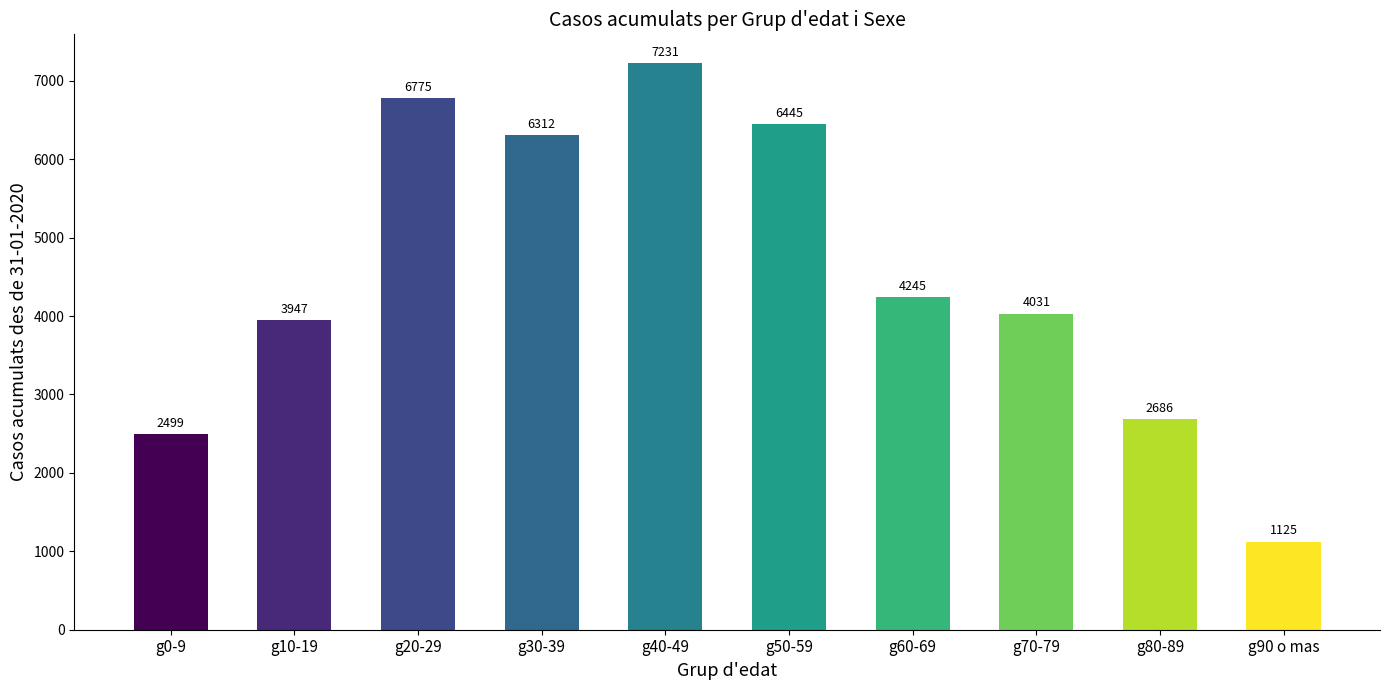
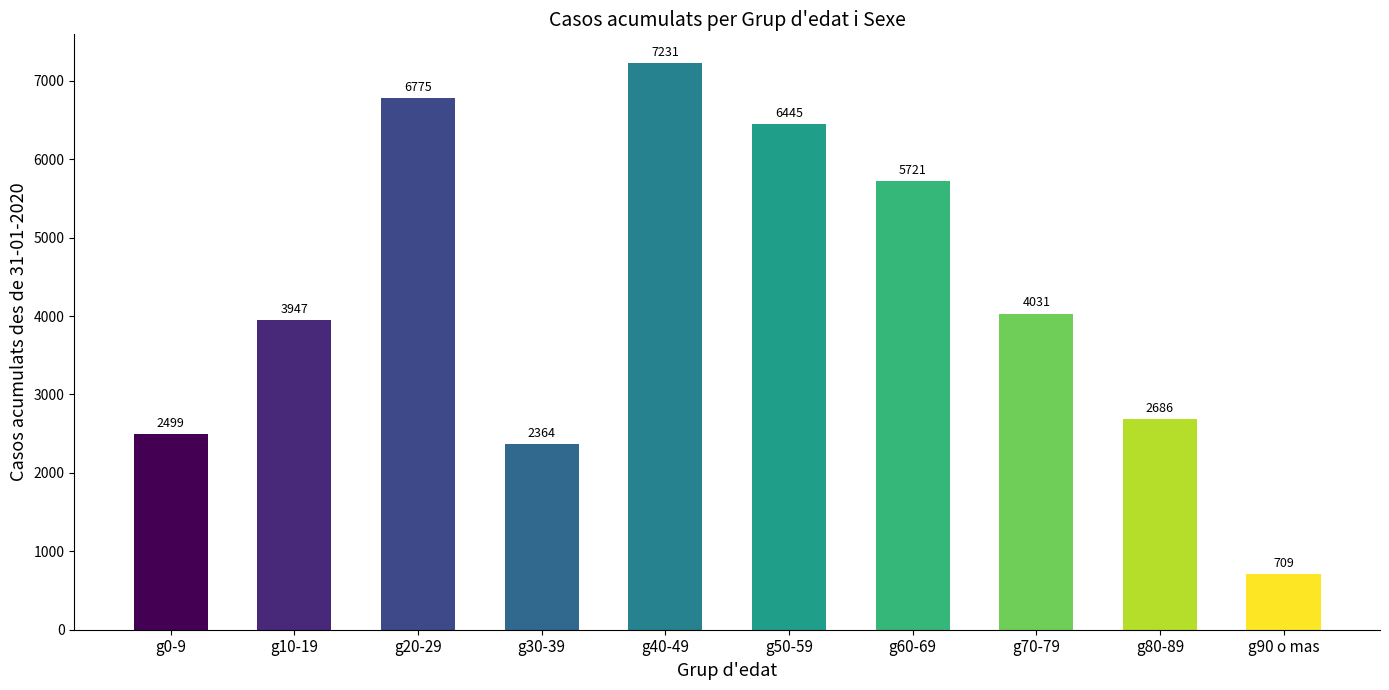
  {
    "g0-9": 2499,
    "g10-19": 3947,
    "g20-29": 6775,
-   "g30-39": 6312,
+   "g30-39": 2364,
    "g40-49": 7231,
    "g50-59": 6445,
-   "g60-69": 4245,
+   "g60-69": 5721,
    "g70-79": 4031,
    "g80-89": 2686,
-   "g90 o mas": 1125
+   "g90 o mas": 709
  }
